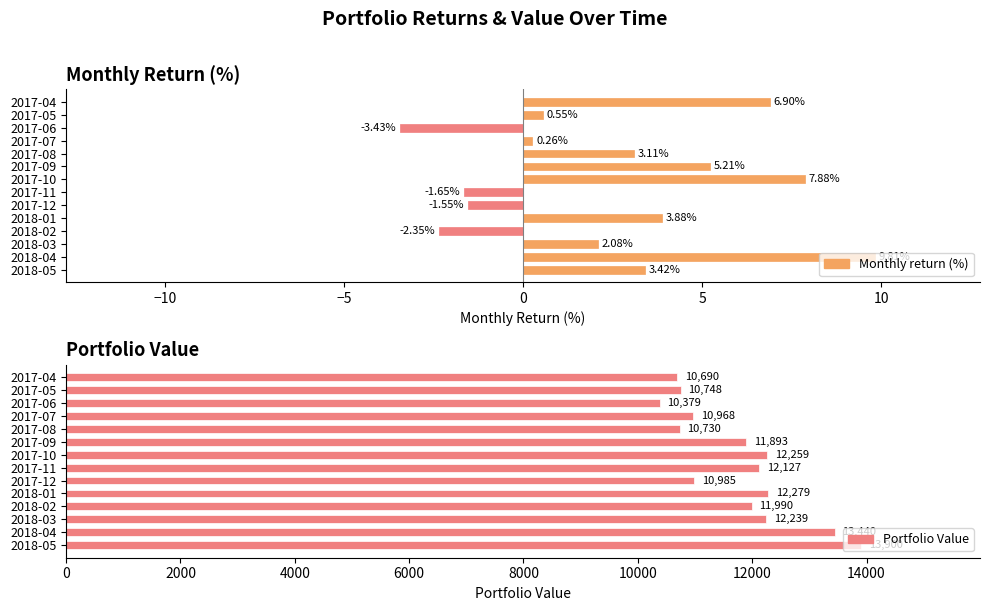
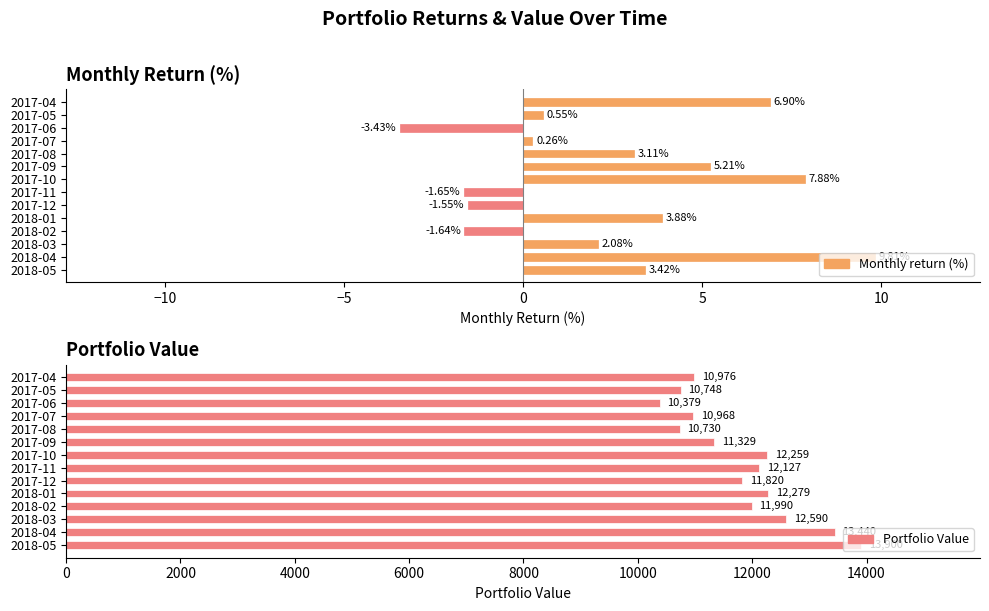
  {
    "Monthly Return (%)": {
      "2017-04": "6.90%",
      "2017-05": "0.55%",
      "2017-06": "-3.43%",
      "2017-07": "0.26%",
      "2017-08": "3.11%",
      "2017-09": "5.21%",
      "2017-10": "7.88%",
      "2017-11": "-1.65%",
      "2017-12": "-1.55%",
      "2018-01": "3.88%",
-     "2018-02": "-2.35%",
+     "2018-02": "-1.64%",
      "2018-03": "2.08%",
      "2018-05": "3.42%"
    },
    "Portfolio Value": {
-     "2017-04": "10,690",
+     "2017-04": "10,976",
      "2017-05": "10,748",
      "2017-06": "10,379",
      "2017-07": "10,968",
      "2017-08": "10,730",
-     "2017-09": "11,893",
+     "2017-09": "11,329",
      "2017-10": "12,259",
      "2017-11": "12,127",
-     "2017-12": "10,985",
+     "2017-12": "11,820",
      "2018-01": "12,279",
      "2018-02": "11,990",
-     "2018-03": "12,239"
+     "2018-03": "12,590"
    }
  }
